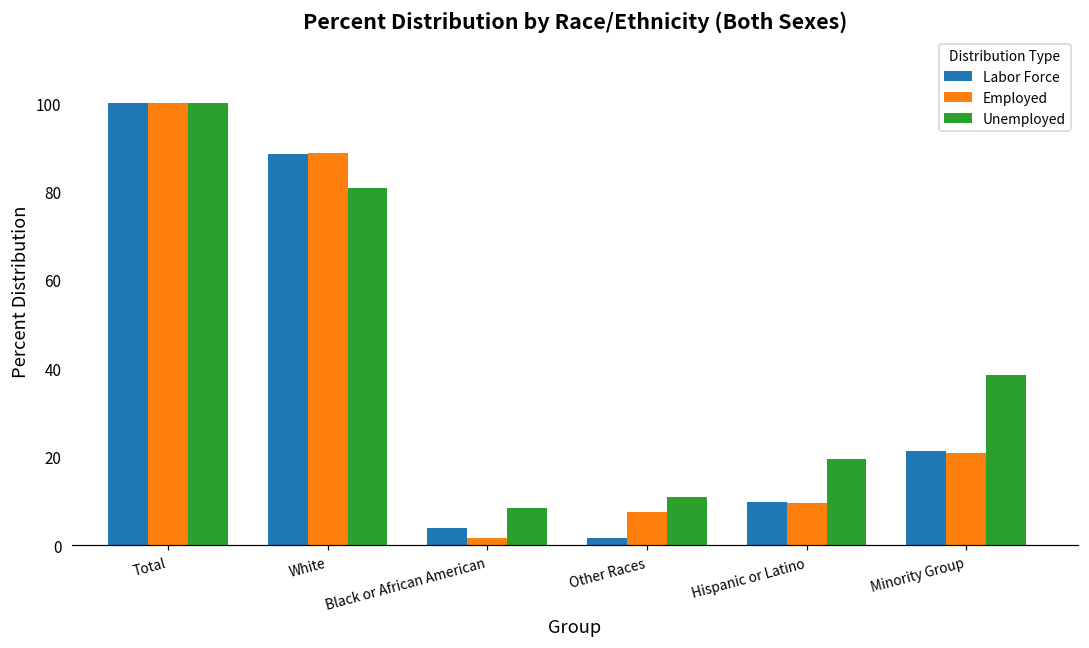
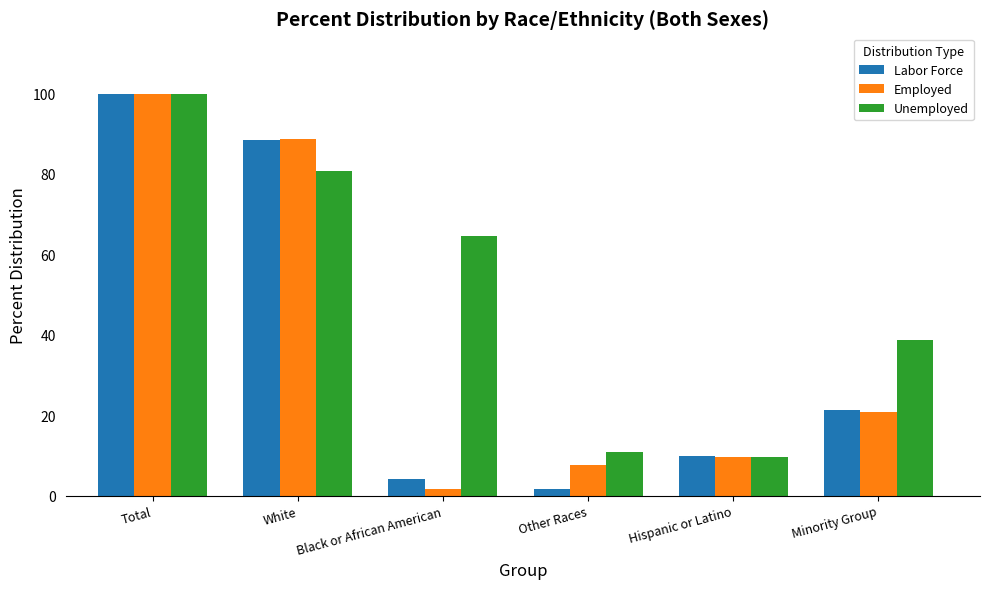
  {
    "Labor Force": {
      "Total": 100,
      "White": 88,
      "Black or African American": 4,
      "Other Races": 2,
      "Hispanic or Latino": 10,
      "Minority Group": 21
    },
    "Employed": {
      "Total": 100,
      "White": 89,
      "Black or African American": 2,
      "Other Races": 8,
      "Hispanic or Latino": 10,
      "Minority Group": 21
    },
    "Unemployed": {
      "Total": 100,
      "White": 81,
-     "Black or African American": 8,
+     "Black or African American": 65,
      "Other Races": 11,
-     "Hispanic or Latino": 19,
+     "Hispanic or Latino": 10,
      "Minority Group": 39
    }
  }
